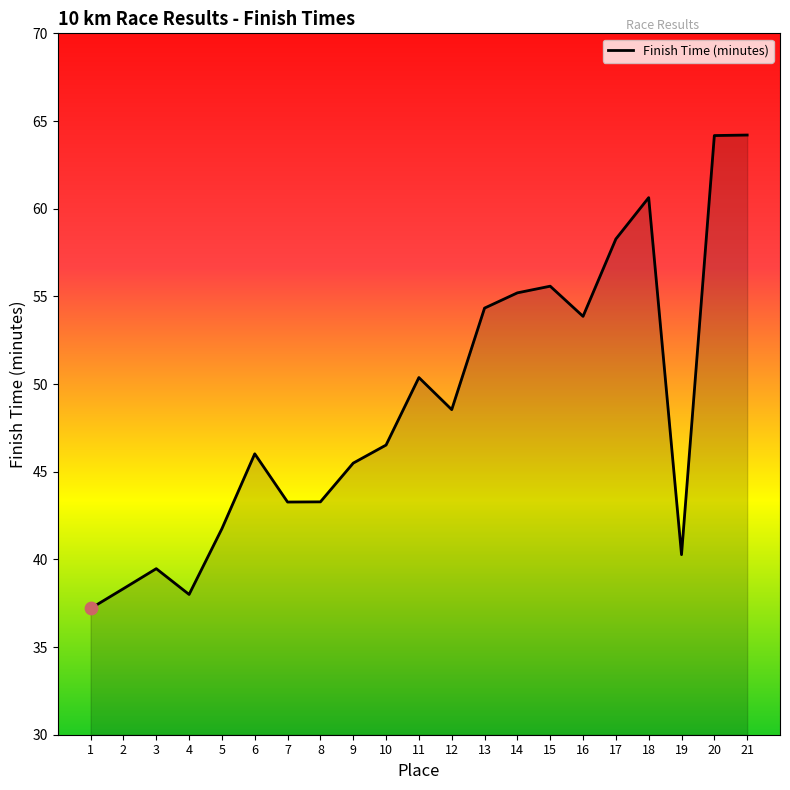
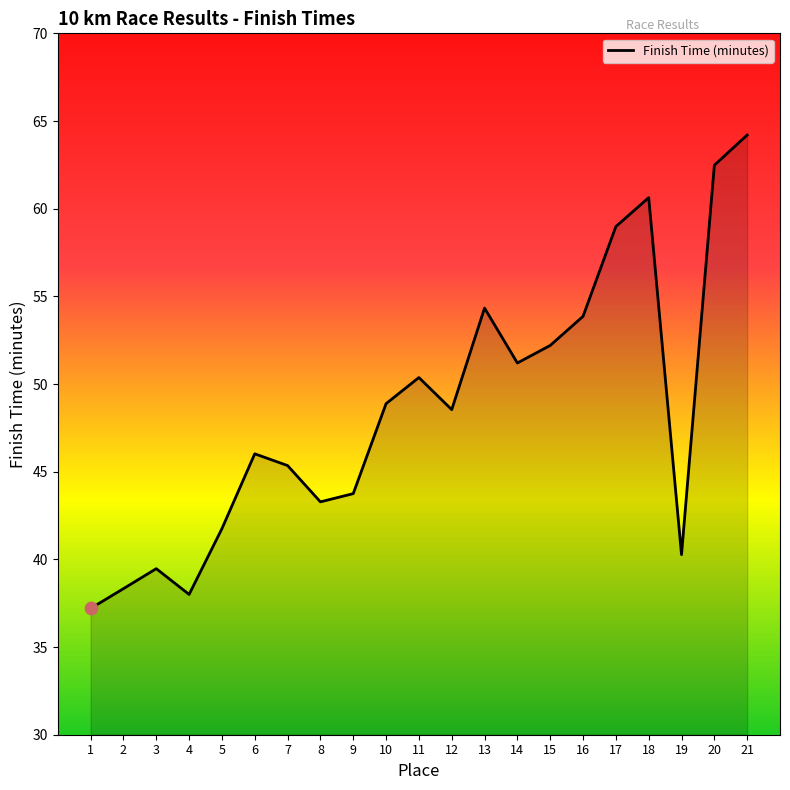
  {
    "Finish Time (minutes)": {
      "2": 38.3,
      "3": 39.5,
      "4": 38.0,
      "5": 41.8,
      "6": 46.0,
-     "7": 43.3,
+     "7": 45.4,
      "8": 43.3,
-     "9": 45.5,
-     "10": 46.5,
+     "9": 43.8,
+     "10": 48.9,
      "11": 50.4,
      "12": 48.5,
      "13": 54.3,
-     "14": 55.2,
-     "15": 55.6,
+     "14": 51.2,
+     "15": 52.2,
      "16": 53.9,
-     "17": 58.3,
+     "17": 59.0,
      "18": 60.6,
      "19": 40.3,
-     "20": 64.2,
+     "20": 62.5,
      "21": 64.2
    }
  }
